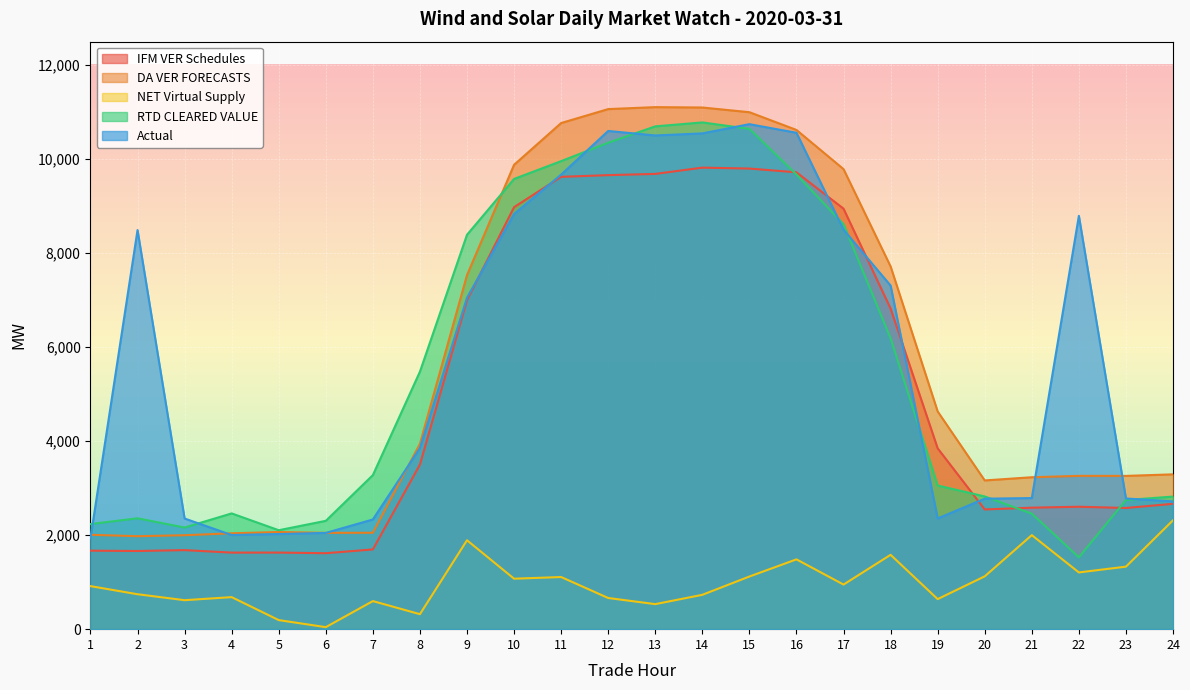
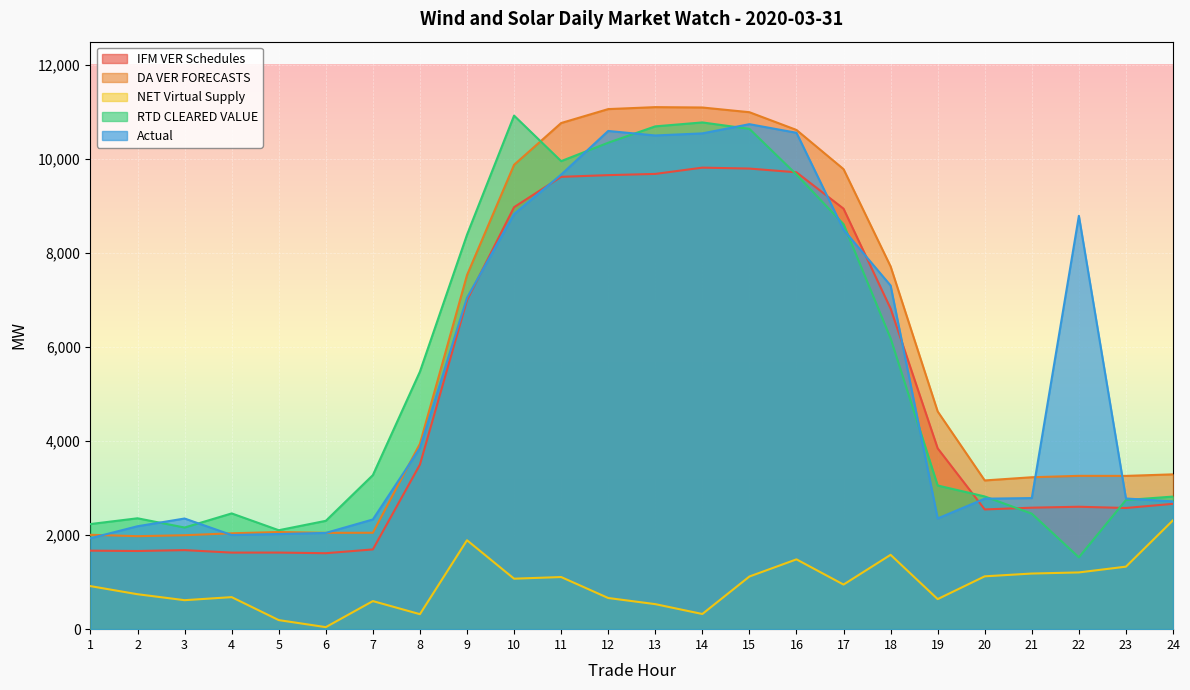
  {
    "NET Virtual Supply": {
      "1": "900",
      "2": "700",
      "3": "600",
      "4": "700",
      "5": "200",
      "6": "0",
      "7": "600",
      "8": "300",
      "9": "1,900",
      "10": "1,100",
      "11": "1,100",
      "12": "700",
      "13": "500",
-     "14": "700",
+     "14": "300",
      "15": "1,100",
      "16": "1,500",
      "17": "900",
      "18": "1,600",
      "19": "600",
      "20": "1,100",
-     "21": "2,000",
+     "21": "1,200",
      "22": "1,200",
      "23": "1,300",
      "24": "2,300"
    },
    "RTD CLEARED VALUE": {
      "1": "2,200",
      "2": "2,400",
      "3": "2,200",
      "4": "2,500",
      "6": "2,300",
      "7": "3,300",
      "8": "5,500",
      "9": "8,400",
-     "10": "9,600",
+     "10": "10,900",
      "11": "10,000",
      "12": "10,300",
      "13": "10,700",
      "14": "10,800",
      "15": "10,600",
      "17": "8,600",
      "18": "6,200",
      "19": "3,100",
      "21": "2,500",
      "22": "1,500",
      "24": "2,800"
    },
    "Actual": {
      "1": "1,900",
-     "2": "8,500",
+     "2": "2,200",
      "3": "2,400",
      "7": "2,300",
      "8": "3,900",
      "10": "8,800",
      "12": "10,600",
      "13": "10,500",
      "14": "10,500",
      "15": "10,700",
      "16": "10,600",
      "17": "8,500",
      "18": "7,300",
      "19": "2,400",
      "21": "2,800",
      "22": "8,800"
    }
  }
